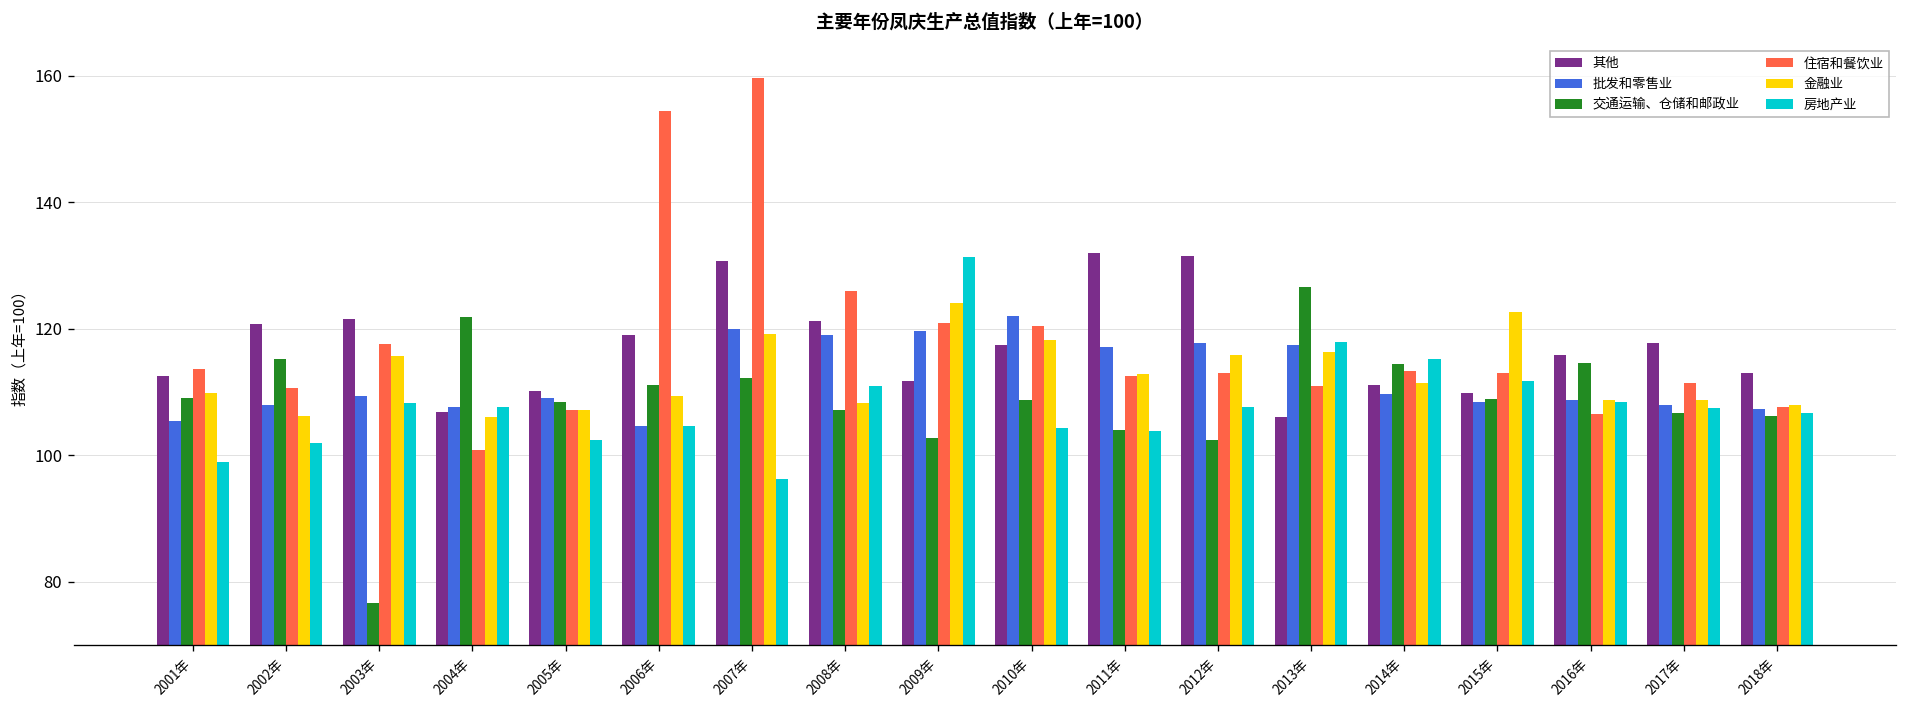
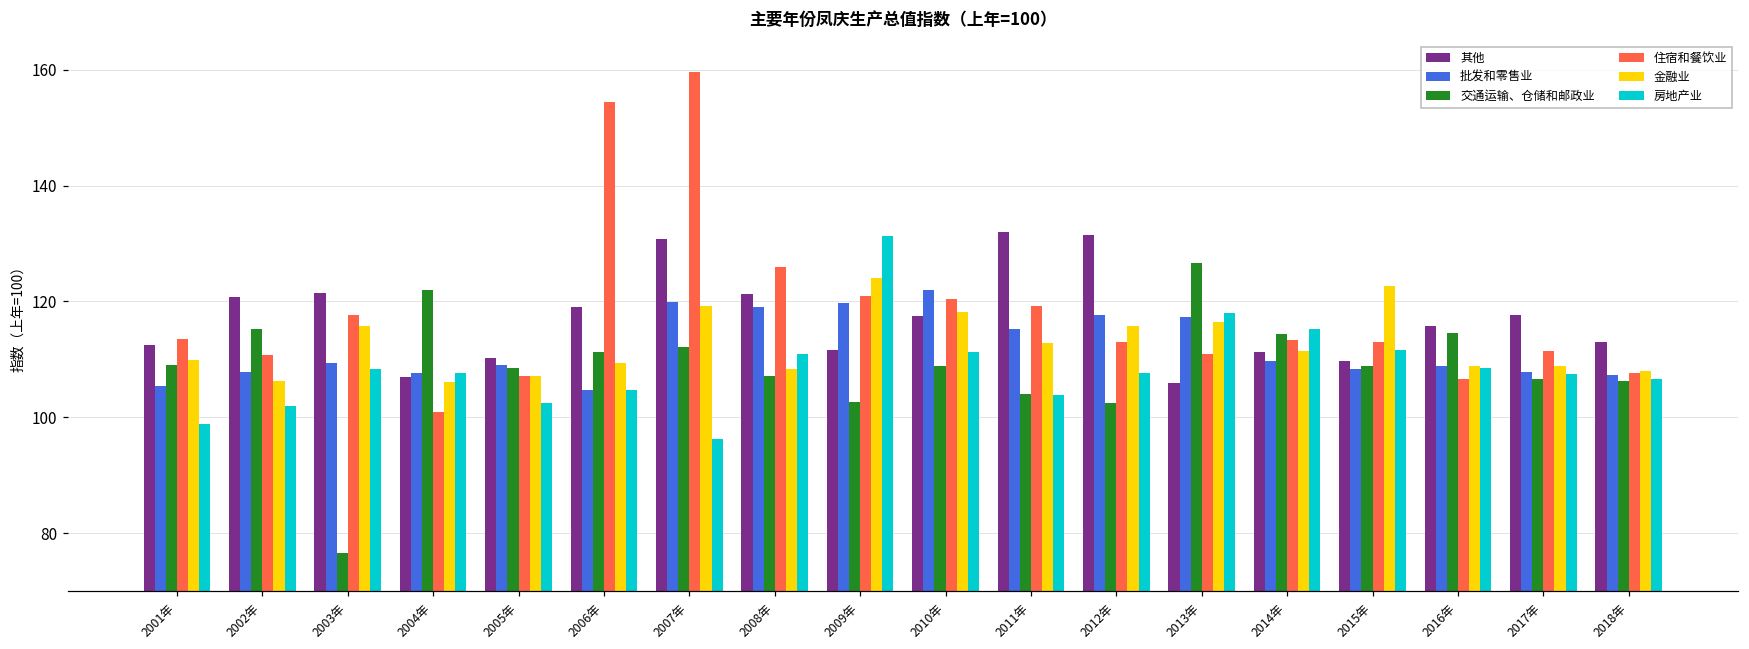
  {
    "其他": {
      "2001年": 113,
      "2002年": 121,
      "2003年": 122,
      "2004年": 107,
      "2005年": 110,
      "2006年": 119,
      "2007年": 131,
      "2008年": 121,
      "2009年": 112,
      "2010年": 118,
      "2011年": 132,
      "2012年": 132,
      "2013年": 106,
      "2014年": 111,
      "2015年": 110,
      "2016年": 116,
      "2017年": 118,
      "2018年": 113
    },
    "批发和零售业": {
      "2001年": 105,
      "2002年": 108,
      "2003年": 109,
      "2004年": 108,
      "2005年": 109,
      "2006年": 105,
      "2007年": 120,
      "2008年": 119,
      "2009年": 120,
      "2010年": 122,
-     "2011年": 117,
+     "2011年": 115,
      "2012年": 118,
      "2013年": 117,
      "2014年": 110,
      "2015年": 108,
      "2016年": 109,
      "2017年": 108,
      "2018年": 107
    },
    "交通运输、仓储和邮政业": {
      "2001年": 109,
      "2002年": 115,
      "2003年": 77,
      "2004年": 122,
      "2005年": 109,
      "2006年": 111,
      "2007年": 112,
      "2008年": 107,
      "2009年": 103,
      "2010年": 109,
      "2011年": 104,
      "2012年": 103,
      "2013年": 127,
      "2014年": 114,
      "2015年": 109,
      "2016年": 115,
      "2017年": 107,
      "2018年": 106
    },
    "住宿和餐饮业": {
      "2001年": 114,
      "2002年": 111,
      "2003年": 118,
      "2004年": 101,
      "2005年": 107,
      "2006年": 154,
      "2007年": 160,
      "2008年": 126,
      "2009年": 121,
      "2010年": 120,
-     "2011年": 113,
+     "2011年": 119,
      "2012年": 113,
      "2013年": 111,
      "2014年": 113,
      "2015年": 113,
      "2016年": 107,
      "2017年": 112,
      "2018年": 108
    },
    "金融业": {
      "2001年": 110,
      "2002年": 106,
      "2003年": 116,
      "2004年": 106,
      "2005年": 107,
      "2006年": 109,
      "2007年": 119,
      "2008年": 108,
      "2009年": 124,
      "2010年": 118,
      "2011年": 113,
      "2012年": 116,
      "2013年": 116,
      "2014年": 112,
      "2015年": 123,
      "2016年": 109,
      "2017年": 109,
      "2018年": 108
    },
    "房地产业": {
      "2001年": 99,
      "2002年": 102,
      "2003年": 108,
      "2004年": 108,
      "2005年": 103,
      "2006年": 105,
      "2007年": 96,
      "2008年": 111,
      "2009年": 131,
-     "2010年": 104,
+     "2010年": 111,
      "2011年": 104,
      "2012年": 108,
      "2013年": 118,
      "2014年": 115,
      "2015年": 112,
      "2016年": 109,
      "2017年": 108,
      "2018年": 107
    }
  }
